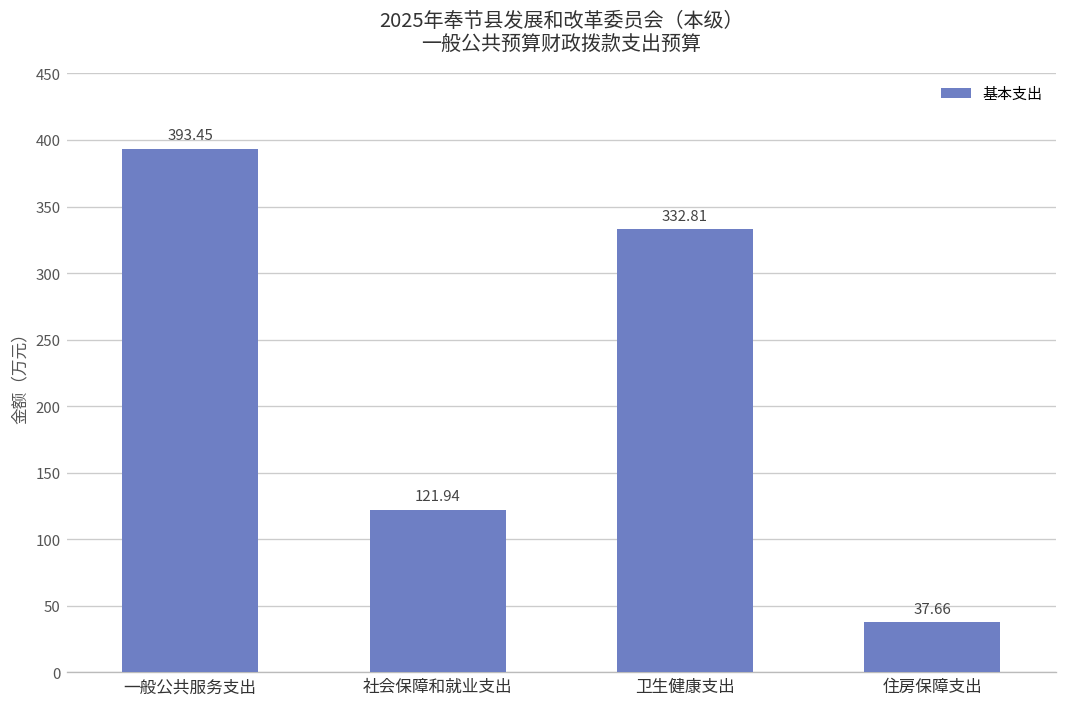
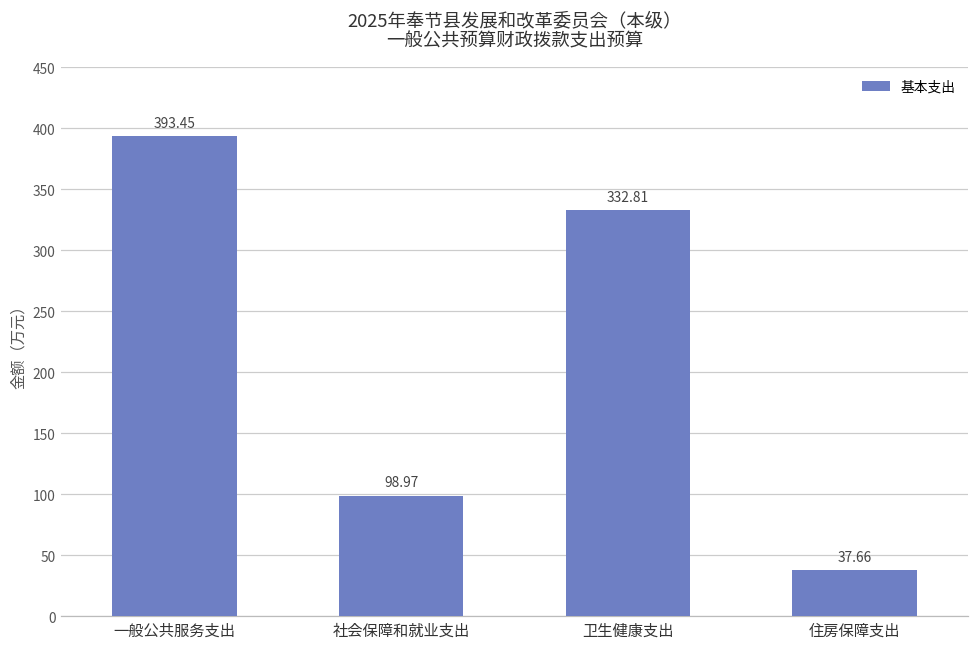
  {
    "一般公共服务支出": 393.45,
-   "社会保障和就业支出": 121.94,
+   "社会保障和就业支出": 98.97,
    "卫生健康支出": 332.81,
    "住房保障支出": 37.66
  }
